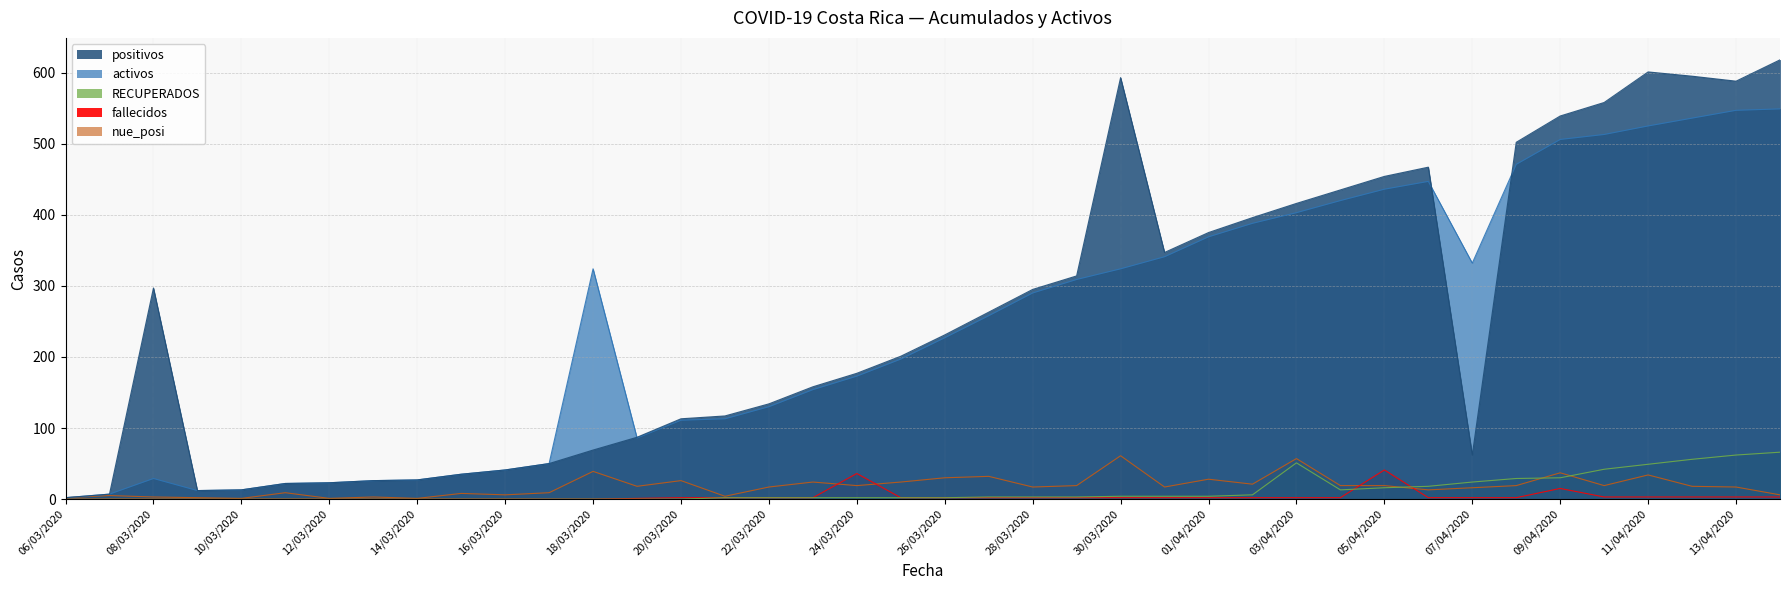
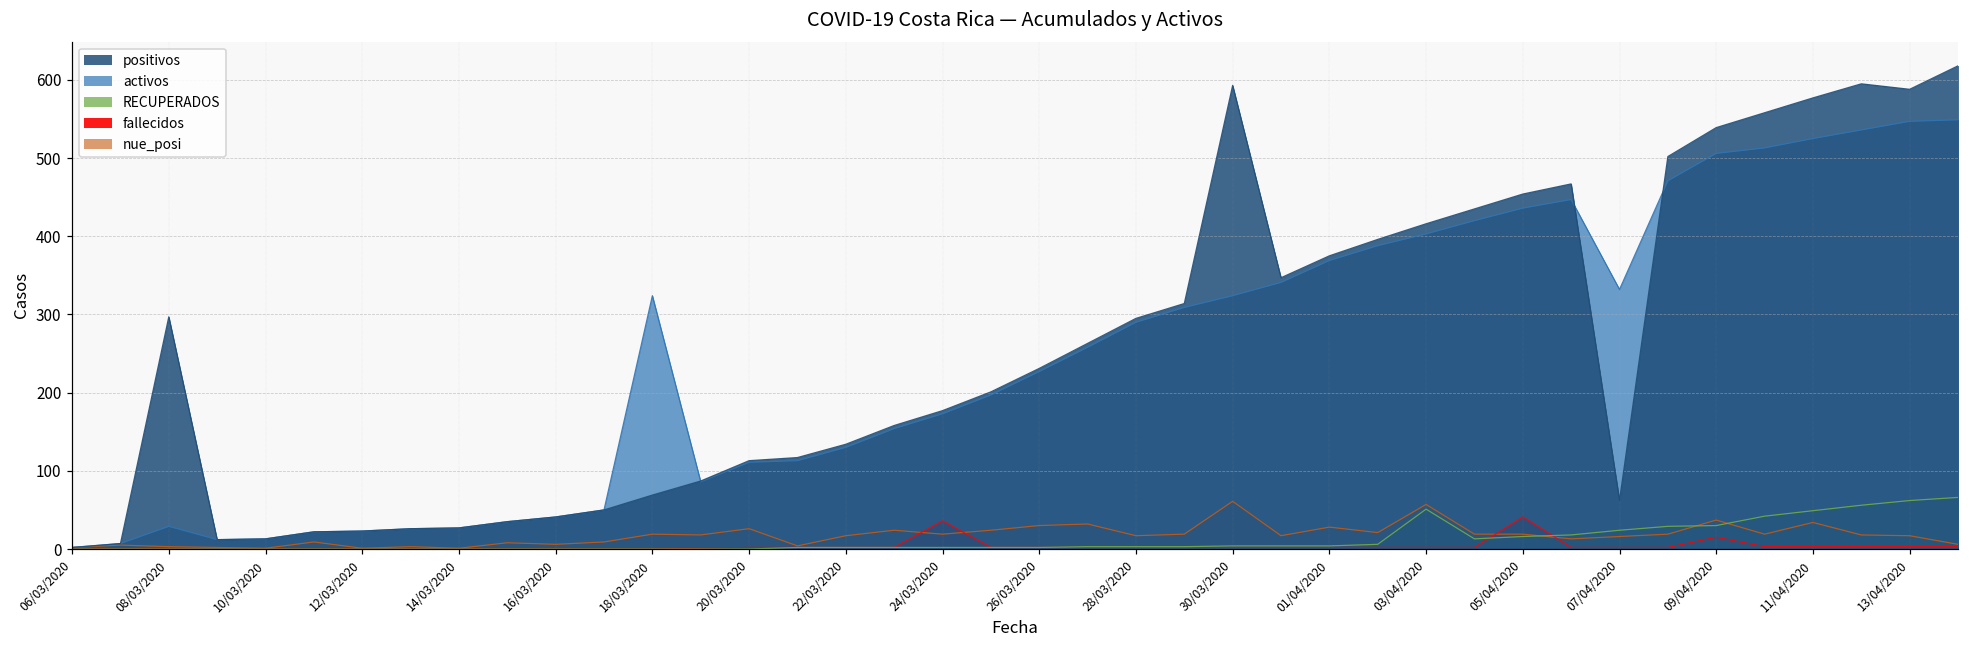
  {
    "nue_posi": {
      "16/03/2020": 10,
-     "18/03/2020": 40,
+     "18/03/2020": 20,
      "20/03/2020": 30,
      "22/03/2020": 20,
      "24/03/2020": 20,
      "26/03/2020": 30,
      "28/03/2020": 20,
      "30/03/2020": 60,
      "01/04/2020": 30,
      "03/04/2020": 60,
      "07/04/2020": 20,
      "09/04/2020": 40,
      "11/04/2020": 30,
      "13/04/2020": 20
    },
    "fallecidos": {
      "24/03/2020": 40,
      "03/04/2020": 0,
      "05/04/2020": 40,
      "07/04/2020": 0,
      "09/04/2020": 20,
      "11/04/2020": 0,
      "13/04/2020": 0
    },
    "RECUPERADOS": {
      "24/03/2020": 0,
      "03/04/2020": 50,
      "07/04/2020": 20,
      "09/04/2020": 30,
      "11/04/2020": 50,
      "13/04/2020": 60
    },
    "activos": {
      "08/03/2020": 30,
      "18/03/2020": 320,
      "22/03/2020": 130,
      "24/03/2020": 170,
      "26/03/2020": 230,
      "28/03/2020": 290,
      "30/03/2020": 320,
      "01/04/2020": 370,
      "03/04/2020": 400,
      "05/04/2020": 440,
      "07/04/2020": 330,
      "09/04/2020": 510,
      "11/04/2020": 530,
      "13/04/2020": 550
    },
    "positivos": {
      "08/03/2020": 300,
      "18/03/2020": 70,
      "22/03/2020": 130,
      "24/03/2020": 180,
      "26/03/2020": 230,
      "28/03/2020": 300,
      "30/03/2020": 590,
      "01/04/2020": 380,
      "03/04/2020": 420,
      "05/04/2020": 450,
      "07/04/2020": 60,
      "09/04/2020": 540,
-     "11/04/2020": 600,
+     "11/04/2020": 580,
      "13/04/2020": 590
    }
  }
